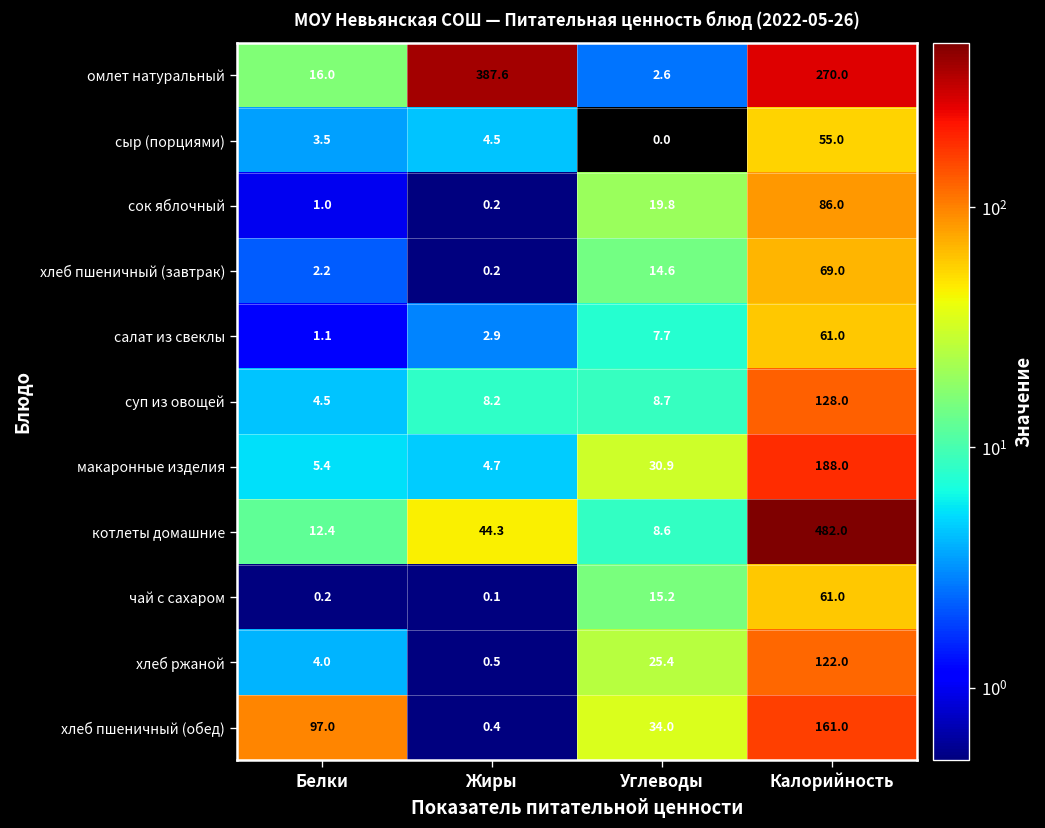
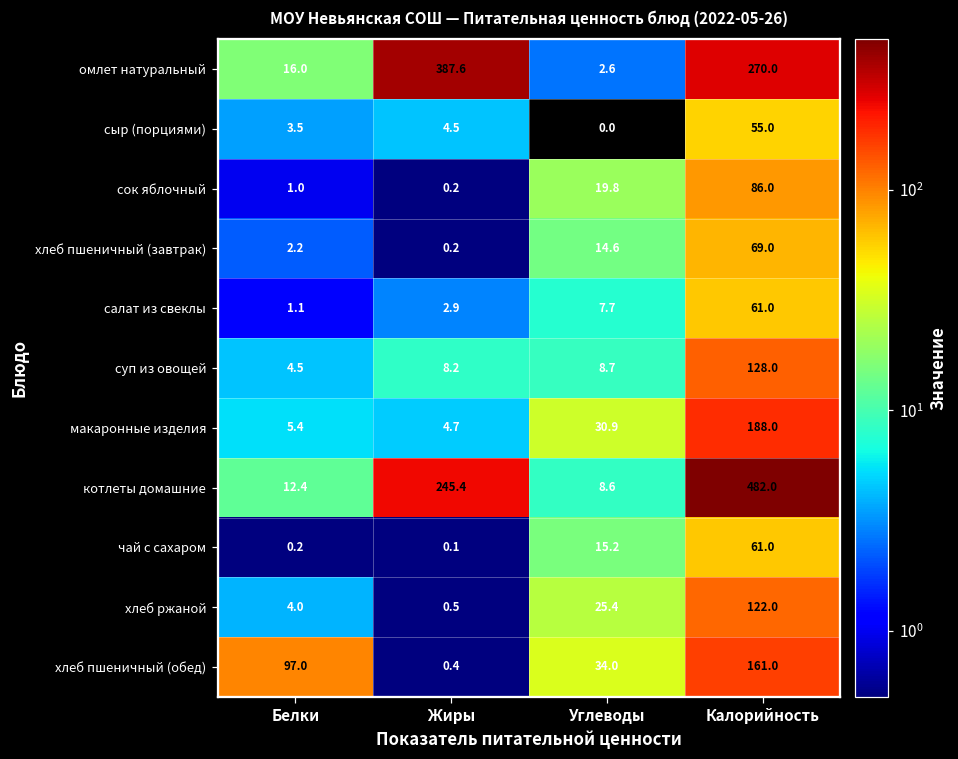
  {
    "омлет натуральный": {
      "Белки": 16.0,
      "Жиры": 387.6,
      "Углеводы": 2.6,
      "Калорийность": 270.0
    },
    "сыр (порциями)": {
      "Белки": 3.5,
      "Жиры": 4.5,
      "Углеводы": 0.0,
      "Калорийность": 55.0
    },
    "сок яблочный": {
      "Белки": 1.0,
      "Жиры": 0.2,
      "Углеводы": 19.8,
      "Калорийность": 86.0
    },
    "хлеб пшеничный (завтрак)": {
      "Белки": 2.2,
      "Жиры": 0.2,
      "Углеводы": 14.6,
      "Калорийность": 69.0
    },
    "салат из свеклы": {
      "Белки": 1.1,
      "Жиры": 2.9,
      "Углеводы": 7.7,
      "Калорийность": 61.0
    },
    "суп из овощей": {
      "Белки": 4.5,
      "Жиры": 8.2,
      "Углеводы": 8.7,
      "Калорийность": 128.0
    },
    "макаронные изделия": {
      "Белки": 5.4,
      "Жиры": 4.7,
      "Углеводы": 30.9,
      "Калорийность": 188.0
    },
    "котлеты домашние": {
      "Белки": 12.4,
-     "Жиры": 44.3,
+     "Жиры": 245.4,
      "Углеводы": 8.6,
      "Калорийность": 482.0
    },
    "чай с сахаром": {
      "Белки": 0.2,
      "Жиры": 0.1,
      "Углеводы": 15.2,
      "Калорийность": 61.0
    },
    "хлеб ржаной": {
      "Белки": 4.0,
      "Жиры": 0.5,
      "Углеводы": 25.4,
      "Калорийность": 122.0
    },
    "хлеб пшеничный (обед)": {
      "Белки": 97.0,
      "Жиры": 0.4,
      "Углеводы": 34.0,
      "Калорийность": 161.0
    }
  }
